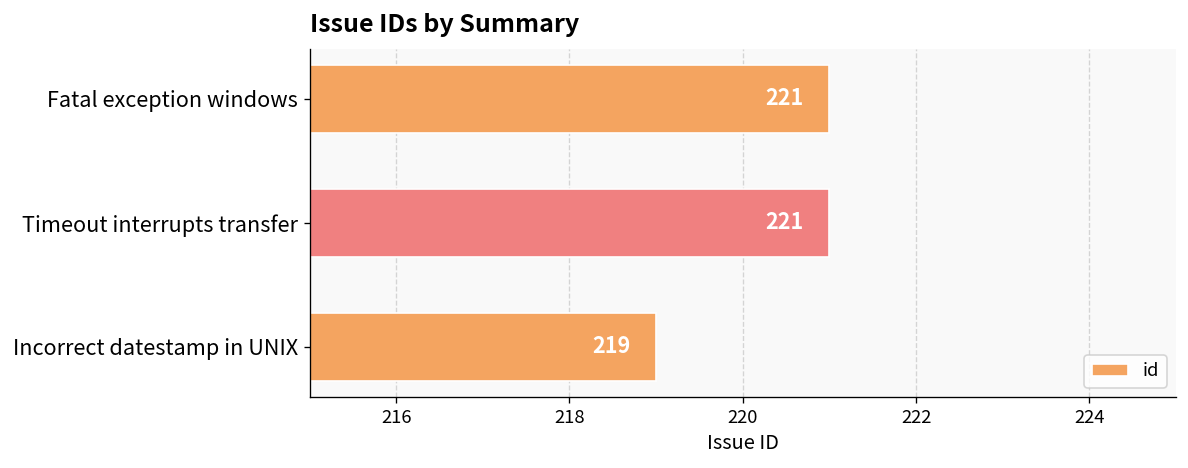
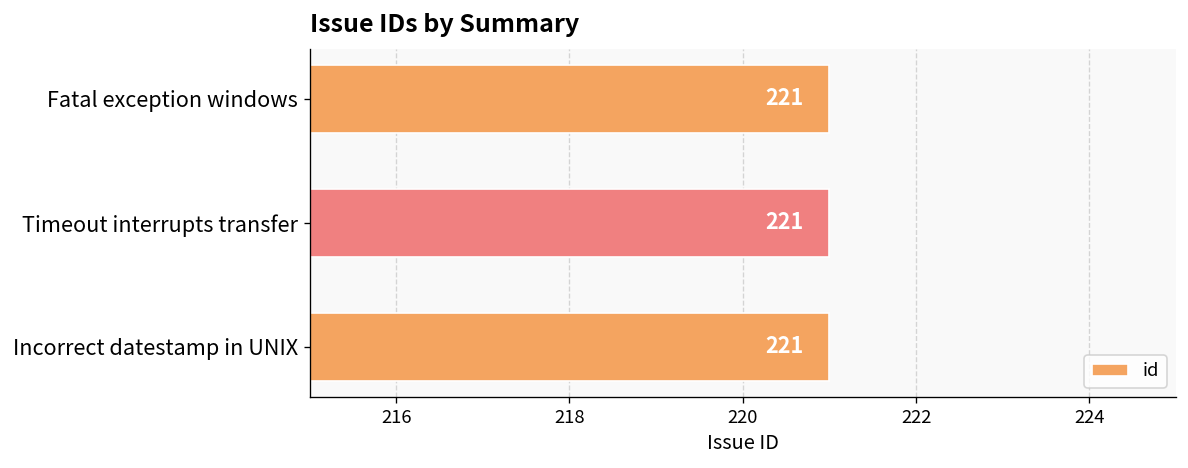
  {
    "Fatal exception windows": 221,
    "Timeout interrupts transfer": 221,
-   "Incorrect datestamp in UNIX": 219
+   "Incorrect datestamp in UNIX": 221
  }
